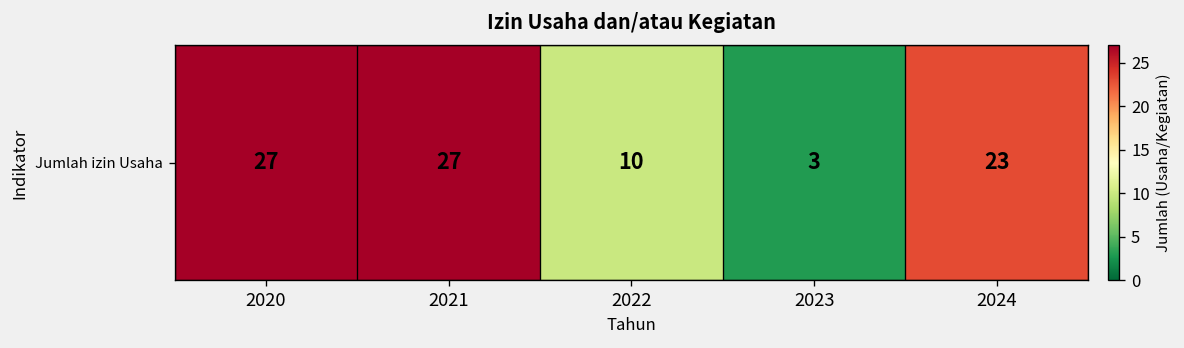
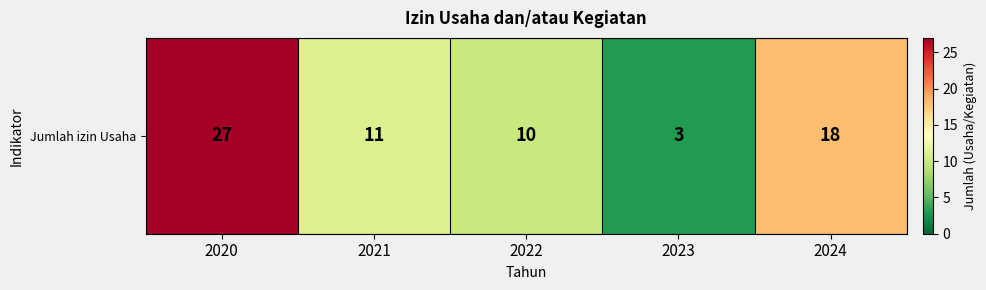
  {
    "Jumlah izin Usaha": {
      "2020": 27,
-     "2021": 27,
+     "2021": 11,
      "2022": 10,
      "2023": 3,
-     "2024": 23
+     "2024": 18
    }
  }
